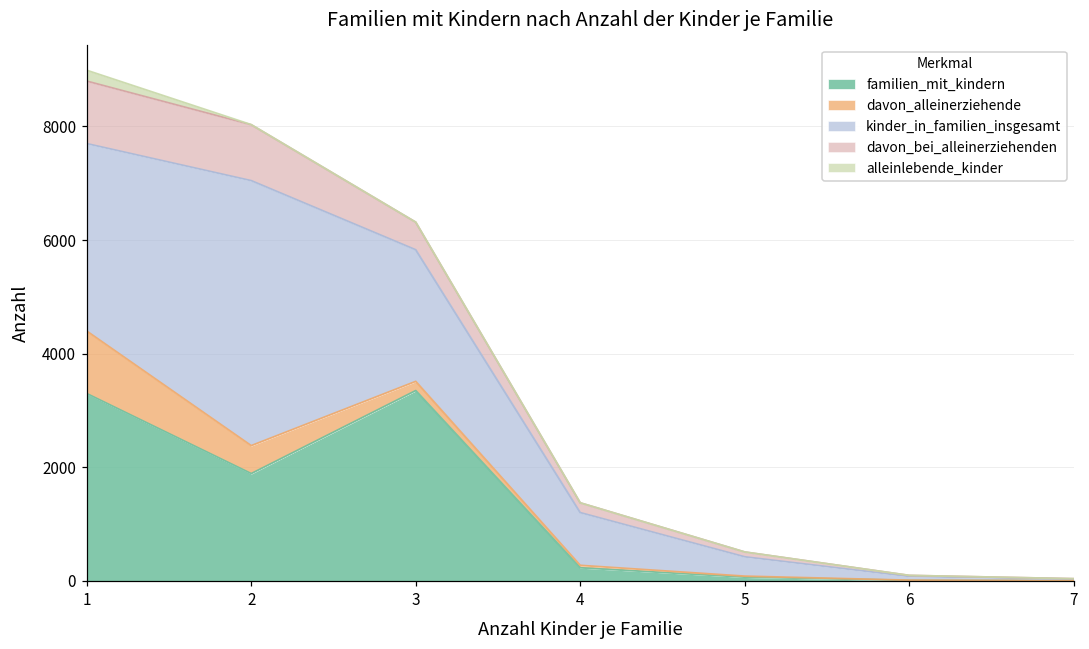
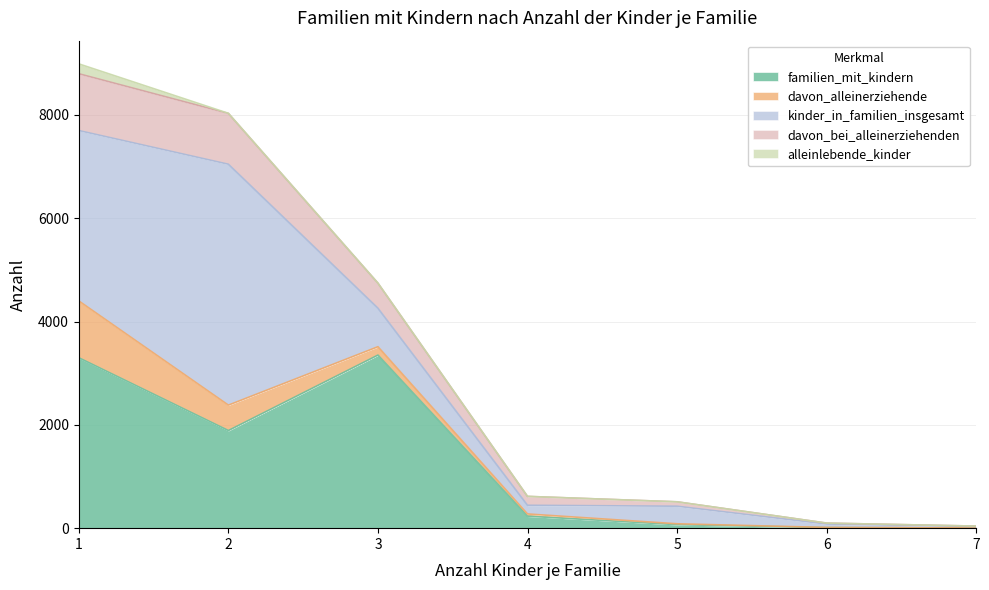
  {
    "familien_mit_kindern": {
      "1": 3300,
      "2": 1900,
      "3": 3400
    },
    "davon_alleinerziehende": {
      "1": 1100,
      "2": 500,
      "3": 200
    },
    "kinder_in_familien_insgesamt": {
      "1": 3300,
      "2": 4700,
-     "3": 2300,
-     "4": 900,
+     "3": 700,
+     "4": 200,
      "5": 300
    }
  }
